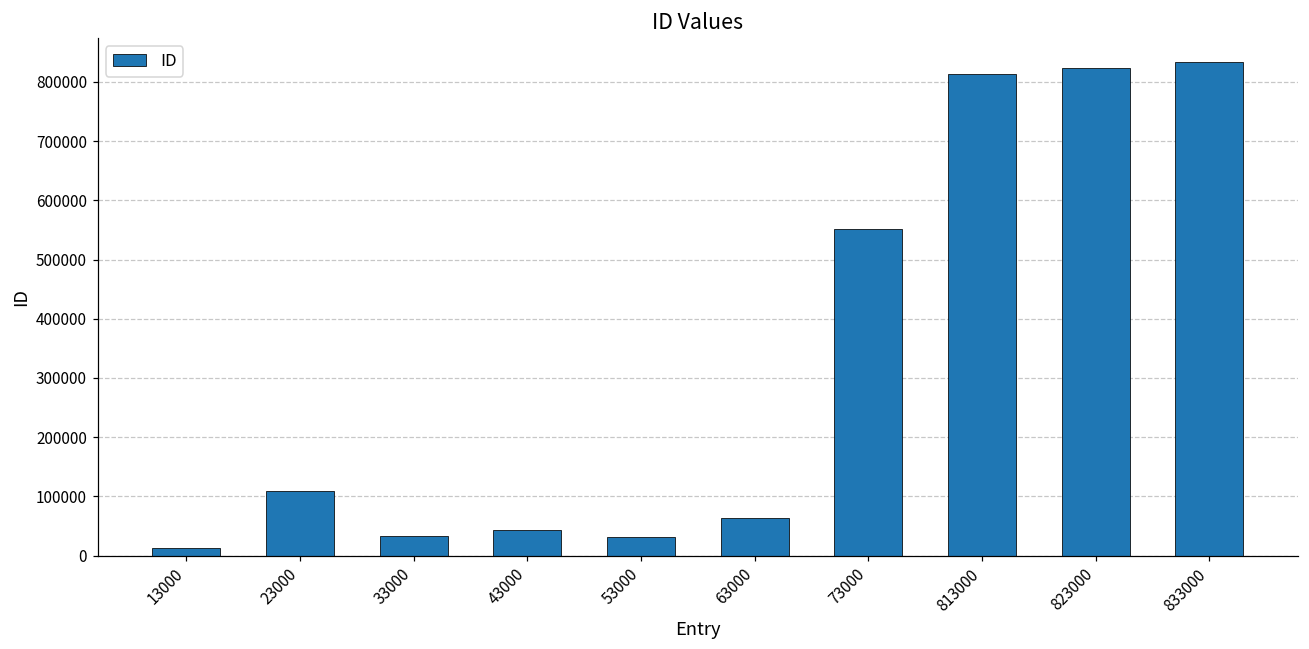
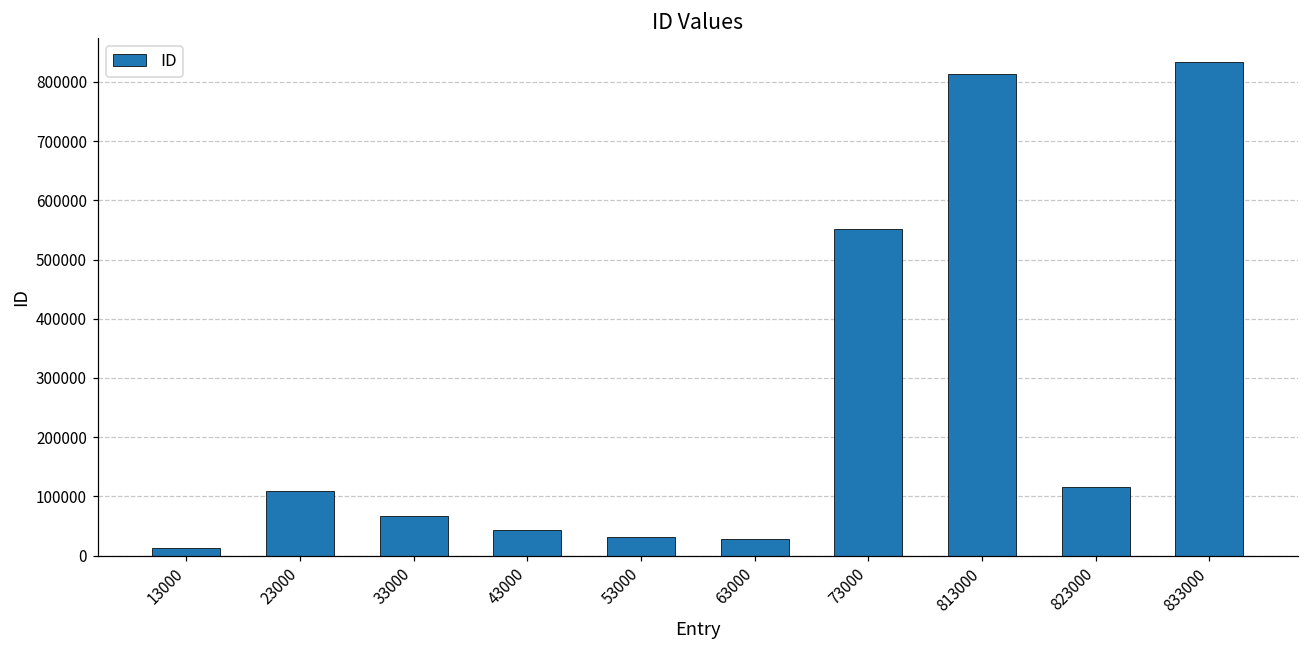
  {
    "13000": 10000,
    "23000": 110000,
-   "33000": 30000,
+   "33000": 70000,
    "43000": 40000,
    "53000": 30000,
-   "63000": 60000,
+   "63000": 30000,
    "73000": 550000,
    "813000": 810000,
-   "823000": 820000,
+   "823000": 120000,
    "833000": 830000
  }
